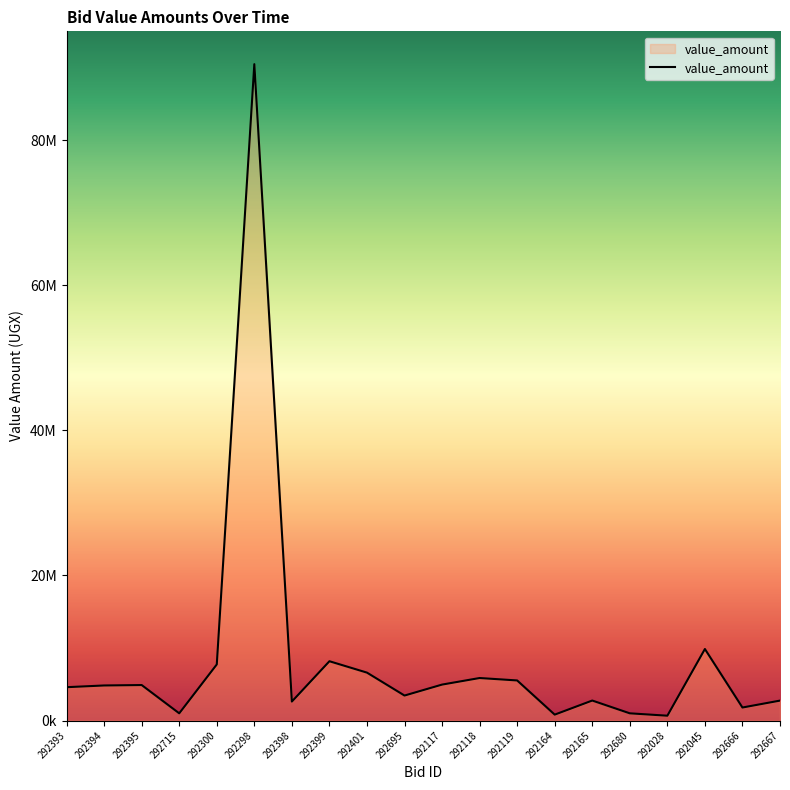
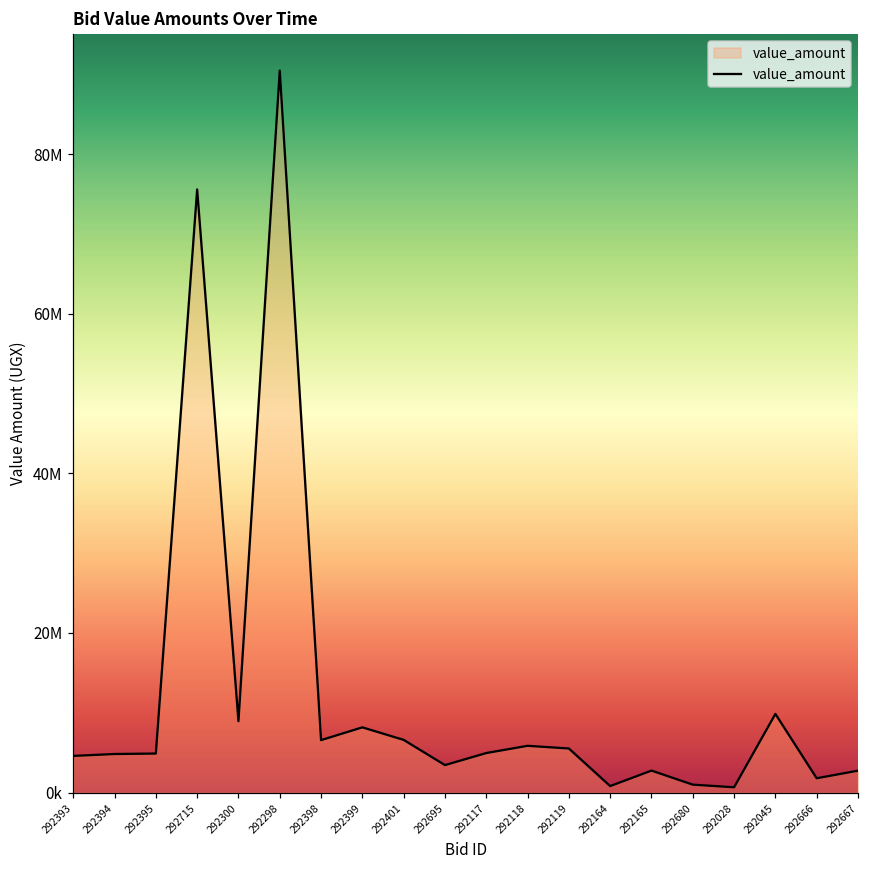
  {
    "292393": 5000000,
    "292394": 5000000,
    "292395": 5000000,
-   "292715": 1000000,
-   "292300": 8000000,
+   "292715": 76000000,
+   "292300": 9000000,
    "292298": 90000000,
-   "292398": 3000000,
+   "292398": 7000000,
    "292399": 8000000,
    "292401": 7000000,
    "292695": 3000000,
    "292117": 5000000,
    "292118": 6000000,
    "292119": 6000000,
    "292164": 1000000,
    "292165": 3000000,
    "292680": 1000000,
    "292028": 1000000,
    "292045": 10000000,
    "292666": 2000000,
    "292667": 3000000
  }
